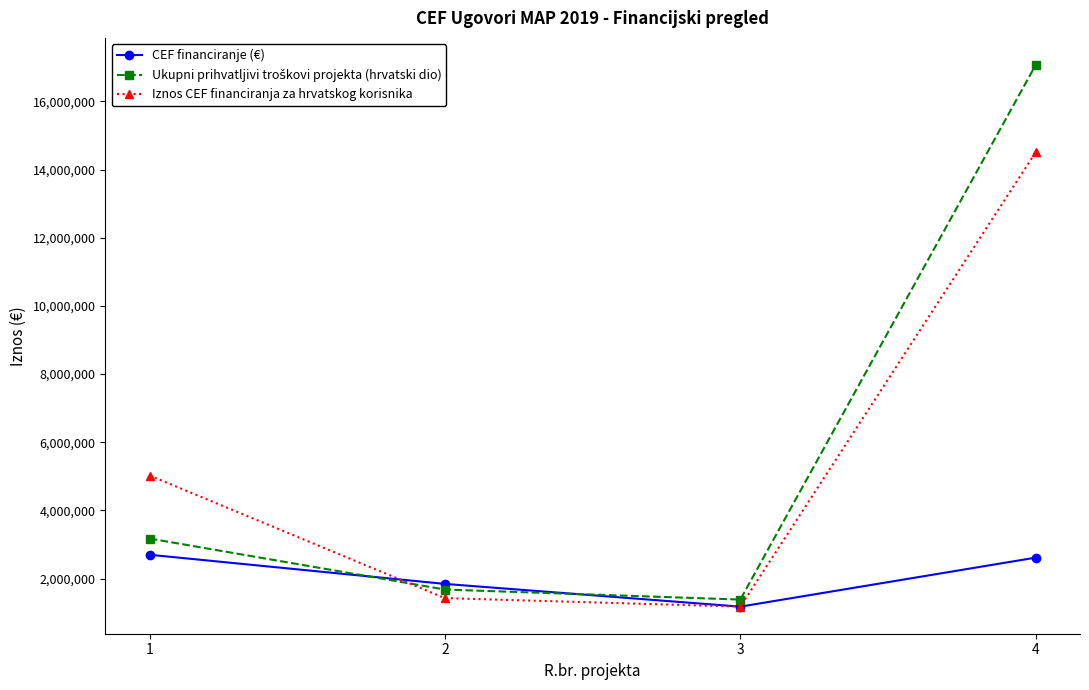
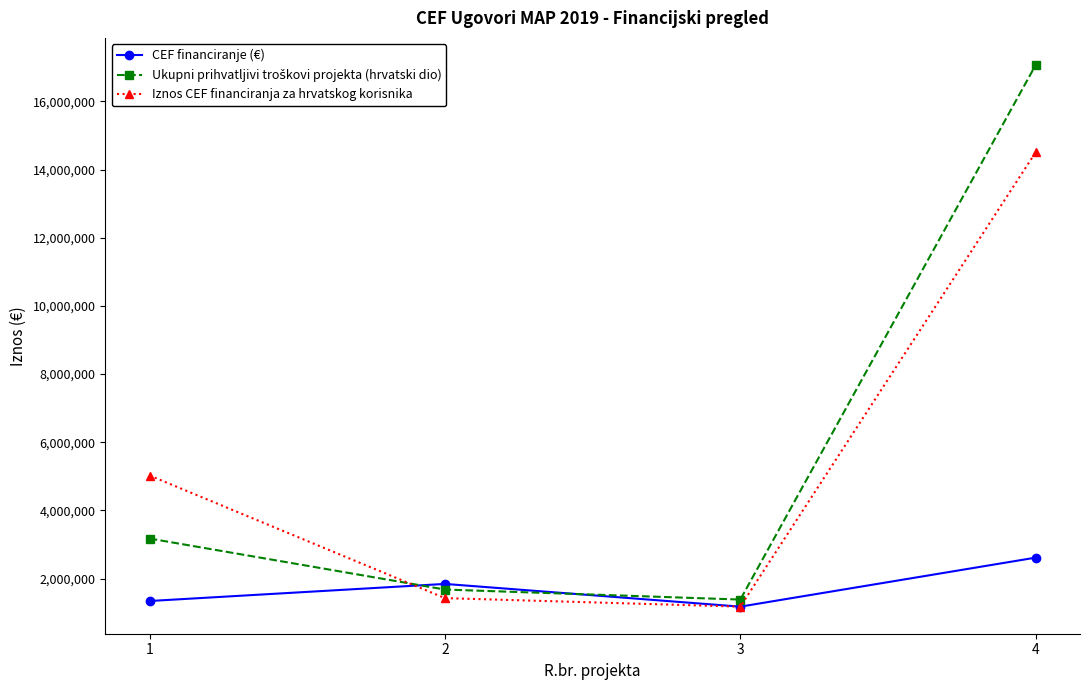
  {
    "CEF financiranje (€)": {
-     "1": "2,700,000",
+     "1": "1,300,000",
      "2": "1,800,000",
      "4": "2,600,000"
    },
    "Ukupni prihvatljivi troškovi projekta (hrvatski dio)": {
      "1": "3,200,000",
      "2": "1,700,000",
      "3": "1,400,000",
      "4": "17,100,000"
    },
    "Iznos CEF financiranja za hrvatskog korisnika": {
      "1": "5,000,000",
      "2": "1,400,000",
      "4": "14,500,000"
    }
  }
